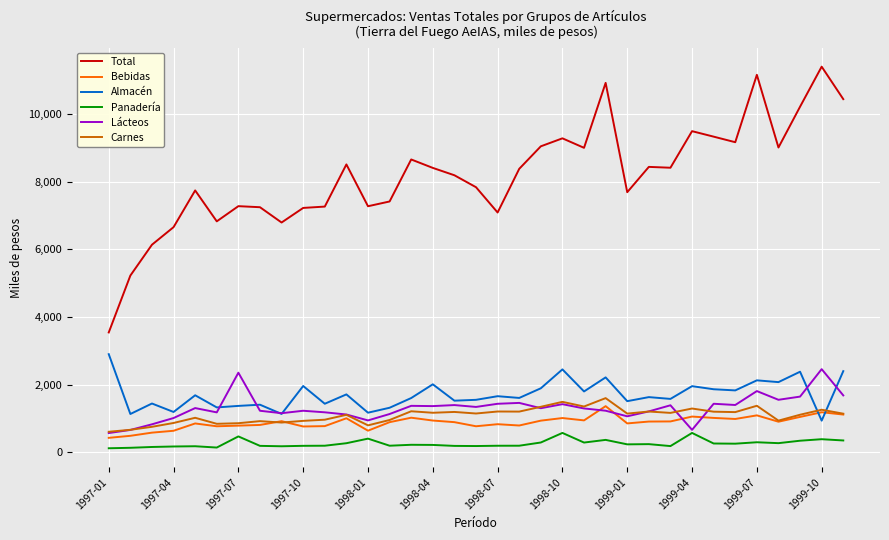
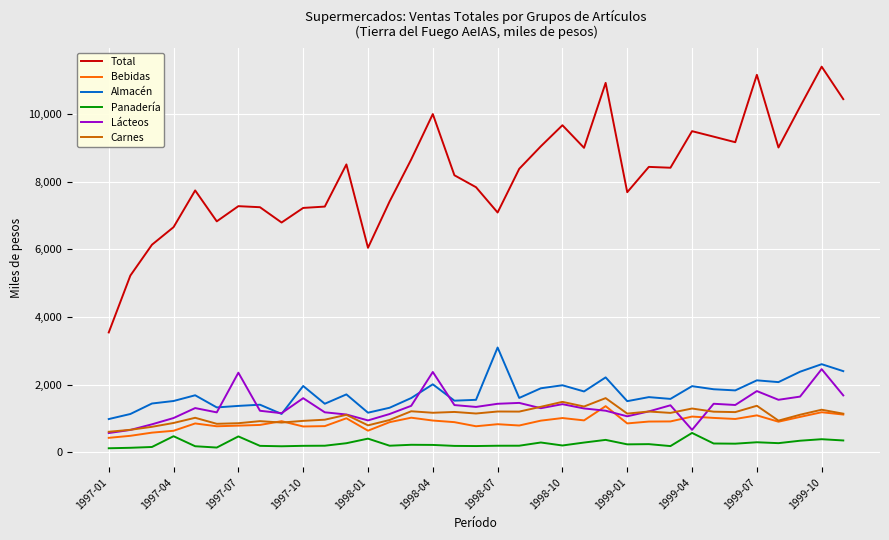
  {
    "Total": {
      "1997-01": "3,500",
      "1997-04": "6,700",
      "1997-07": "7,300",
      "1997-10": "7,200",
-     "1998-01": "7,300",
-     "1998-04": "8,400",
+     "1998-01": "6,000",
+     "1998-04": "10,000",
      "1998-07": "7,100",
-     "1998-10": "9,300",
+     "1998-10": "9,700",
      "1999-01": "7,700",
      "1999-04": "9,500",
      "1999-07": "11,200",
      "1999-10": "11,400"
    },
    "Almacén": {
-     "1997-01": "2,900",
-     "1997-04": "1,200",
+     "1997-01": "1,000",
+     "1997-04": "1,500",
      "1997-07": "1,400",
      "1997-10": "2,000",
      "1998-01": "1,200",
      "1998-04": "2,000",
-     "1998-07": "1,700",
-     "1998-10": "2,500",
+     "1998-07": "3,100",
+     "1998-10": "2,000",
      "1999-01": "1,500",
      "1999-04": "2,000",
      "1999-07": "2,100",
-     "1999-10": "900"
+     "1999-10": "2,600"
    },
    "Panadería": {
      "1997-01": "100",
-     "1997-04": "200",
+     "1997-04": "500",
      "1997-07": "500",
      "1997-10": "200",
      "1998-01": "400",
      "1998-04": "200",
      "1998-07": "200",
-     "1998-10": "600",
+     "1998-10": "200",
      "1999-01": "200",
      "1999-04": "600",
      "1999-07": "300",
      "1999-10": "400"
    },
    "Lácteos": {
      "1997-04": "1,000",
      "1997-07": "2,400",
-     "1997-10": "1,200",
+     "1997-10": "1,600",
      "1998-01": "900",
-     "1998-04": "1,400",
+     "1998-04": "2,400",
      "1998-07": "1,400",
      "1999-01": "1,100",
      "1999-04": "700",
      "1999-07": "1,800",
      "1999-10": "2,500"
    }
  }
